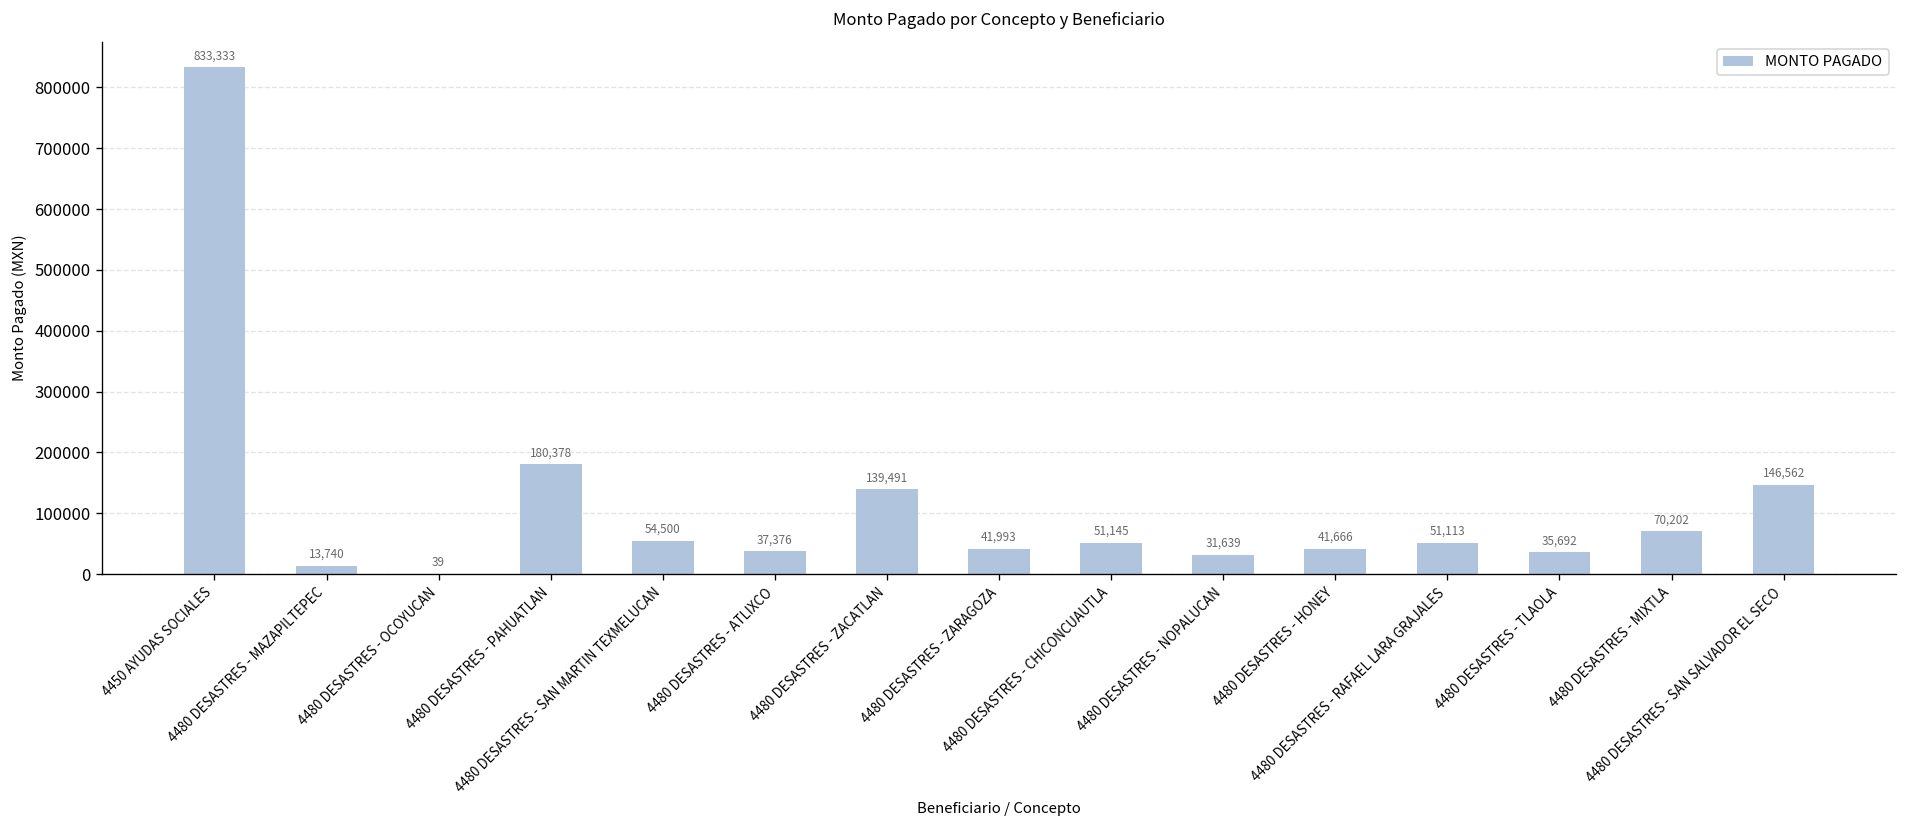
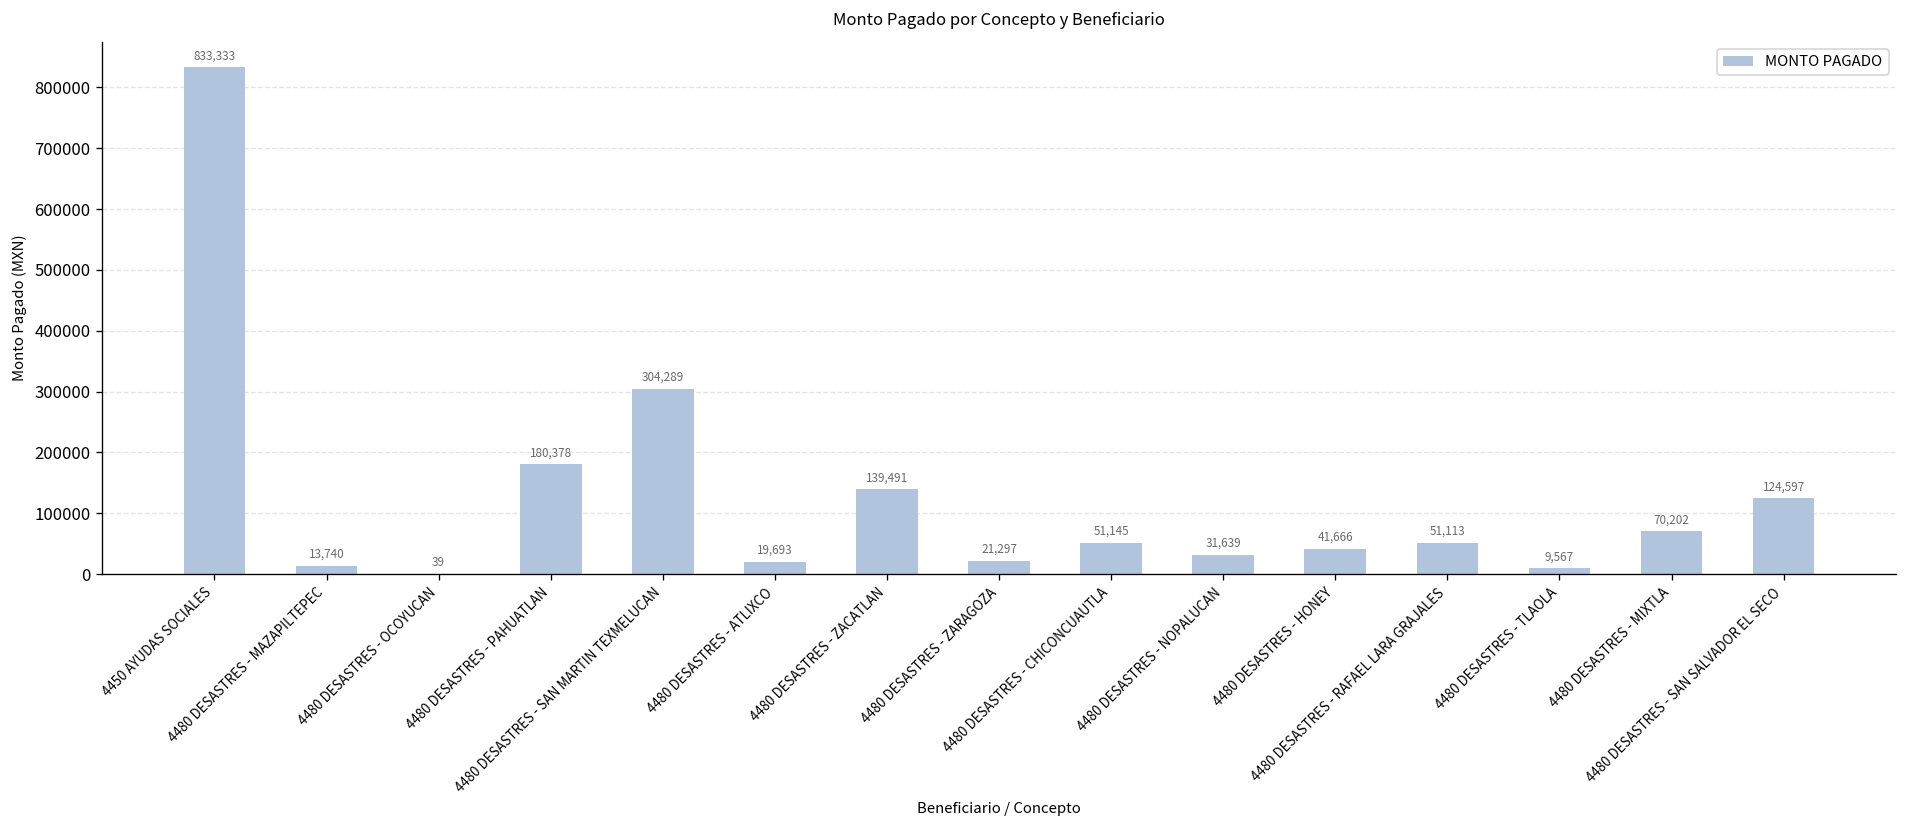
  {
    "4450 AYUDAS SOCIALES": "833,333",
    "4480 DESASTRES - MAZAPILTEPEC": "13,740",
    "4480 DESASTRES - OCOYUCAN": "39",
    "4480 DESASTRES - PAHUATLAN": "180,378",
-   "4480 DESASTRES - SAN MARTIN TEXMELUCAN": "54,500",
-   "4480 DESASTRES - ATLIXCO": "37,376",
+   "4480 DESASTRES - SAN MARTIN TEXMELUCAN": "304,289",
+   "4480 DESASTRES - ATLIXCO": "19,693",
    "4480 DESASTRES - ZACATLAN": "139,491",
-   "4480 DESASTRES - ZARAGOZA": "41,993",
+   "4480 DESASTRES - ZARAGOZA": "21,297",
    "4480 DESASTRES - CHICONCUAUTLA": "51,145",
    "4480 DESASTRES - NOPALUCAN": "31,639",
    "4480 DESASTRES - HONEY": "41,666",
    "4480 DESASTRES - RAFAEL LARA GRAJALES": "51,113",
-   "4480 DESASTRES - TLAOLA": "35,692",
+   "4480 DESASTRES - TLAOLA": "9,567",
    "4480 DESASTRES - MIXTLA": "70,202",
-   "4480 DESASTRES - SAN SALVADOR EL SECO": "146,562"
+   "4480 DESASTRES - SAN SALVADOR EL SECO": "124,597"
  }
